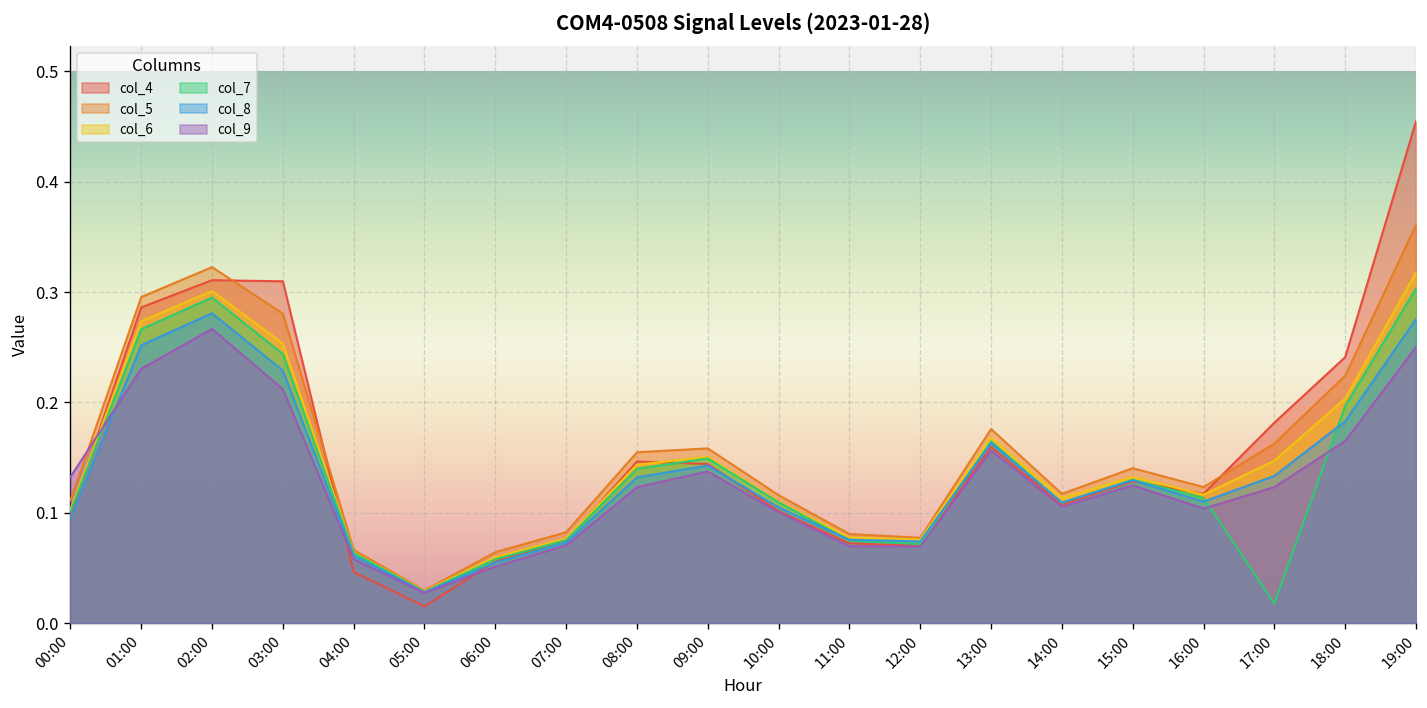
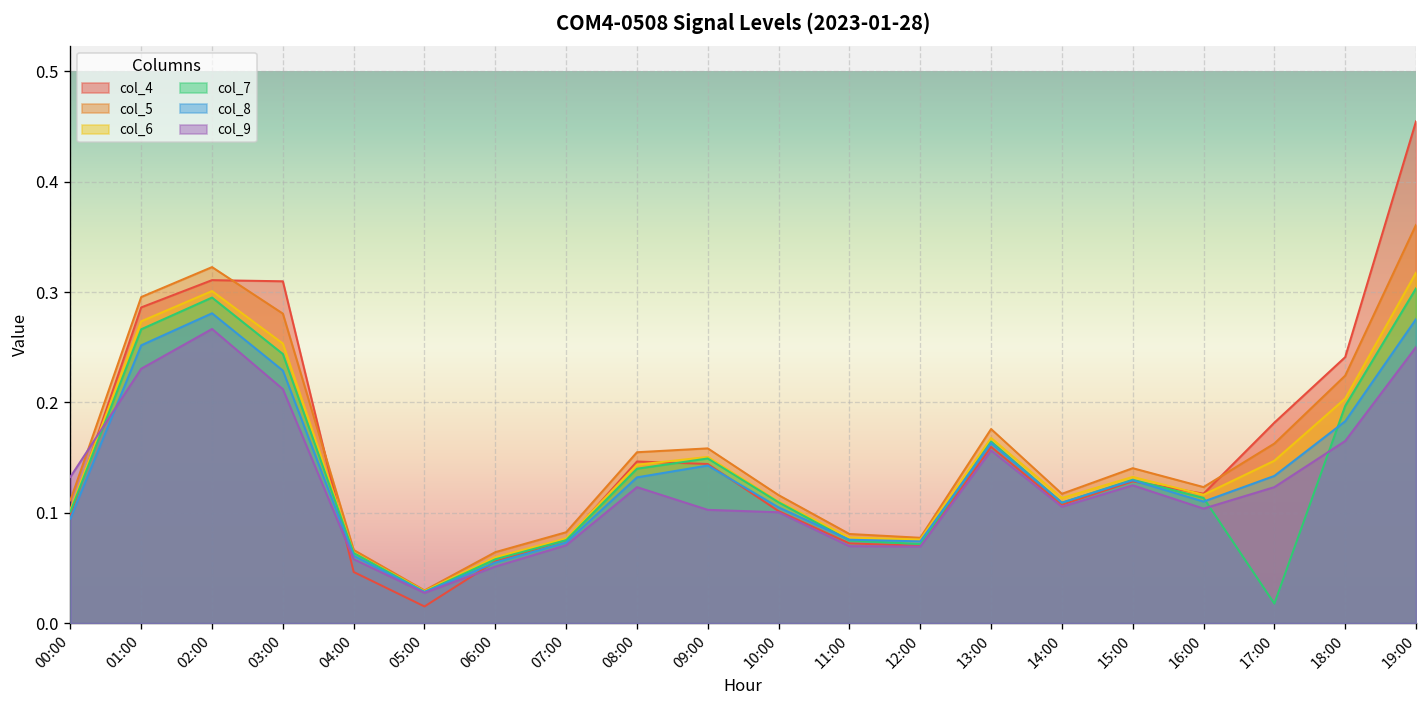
  {
    "col_7": {
      "01:00": 0.27,
      "02:00": 0.30,
      "03:00": 0.24,
      "08:00": 0.14,
      "16:00": 0.11,
      "17:00": 0.02,
      "18:00": 0.20,
      "19:00": 0.30
    },
    "col_8": {
      "00:00": 0.09,
      "01:00": 0.25,
      "02:00": 0.28,
      "03:00": 0.23,
      "08:00": 0.13,
      "10:00": 0.10,
      "16:00": 0.11,
      "17:00": 0.13,
      "18:00": 0.18,
      "19:00": 0.28
    },
    "col_9": {
      "00:00": 0.13,
      "01:00": 0.23,
      "02:00": 0.27,
      "03:00": 0.21,
      "04:00": 0.06,
      "06:00": 0.05,
      "08:00": 0.12,
-     "09:00": 0.14,
+     "09:00": 0.10,
      "13:00": 0.16,
      "15:00": 0.12,
      "16:00": 0.10,
      "17:00": 0.12,
      "18:00": 0.17,
      "19:00": 0.25
    }
  }
